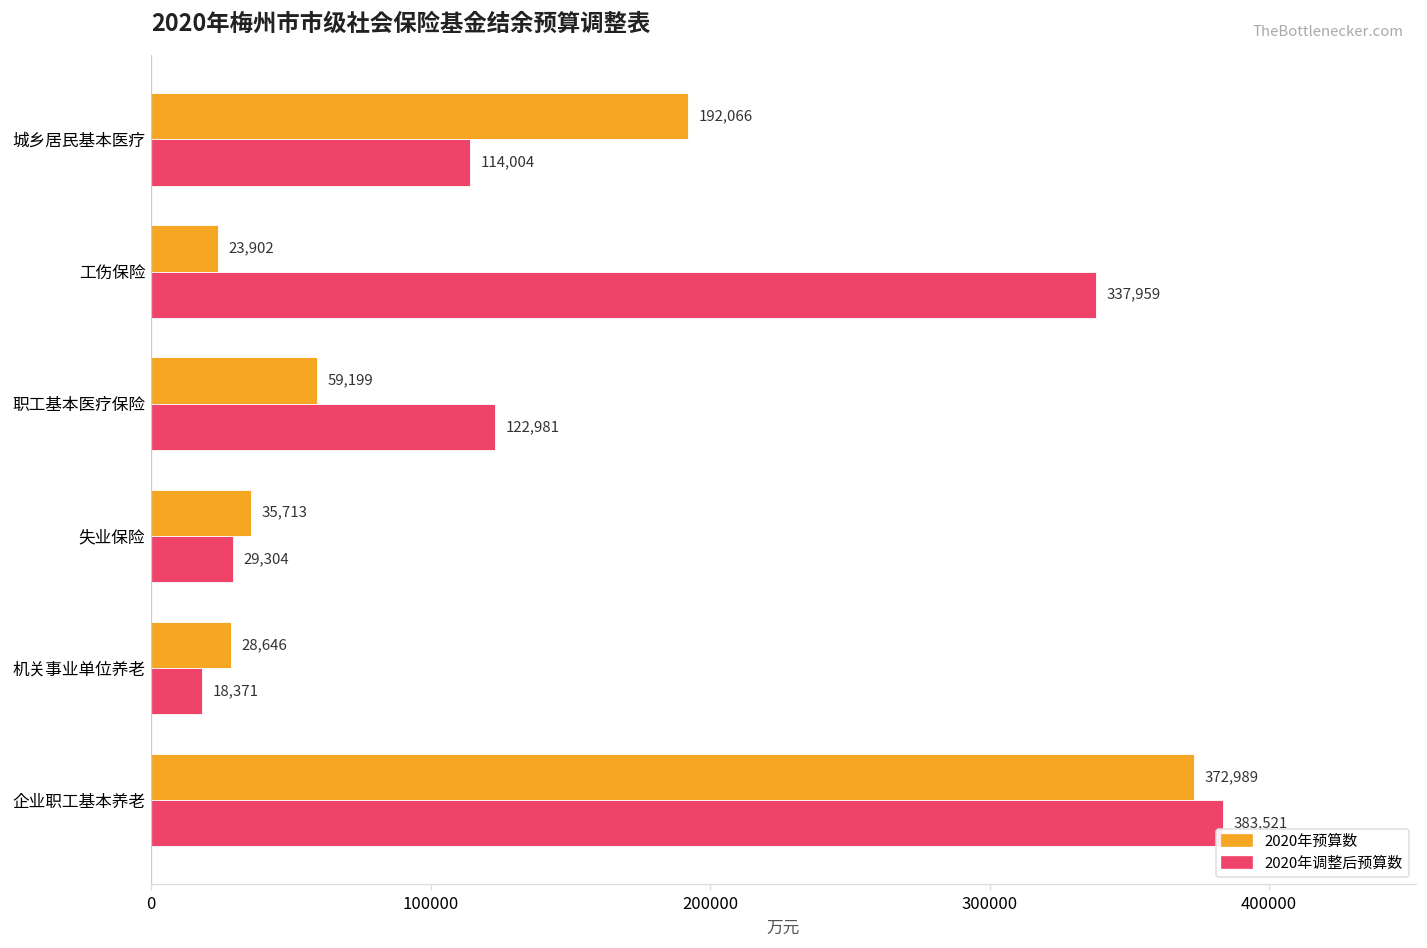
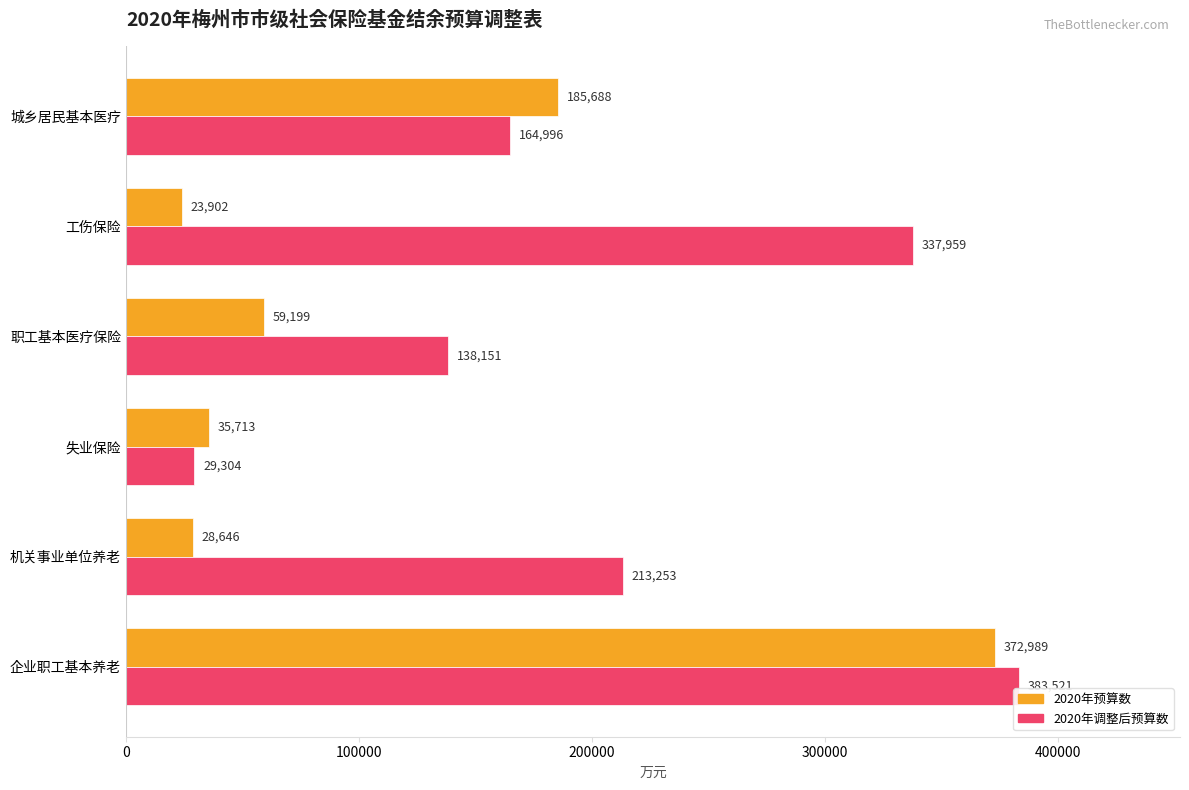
  {
    "2020年预算数": {
-     "城乡居民基本医疗": "192,066",
+     "城乡居民基本医疗": "185,688",
      "工伤保险": "23,902",
      "职工基本医疗保险": "59,199",
      "失业保险": "35,713",
      "机关事业单位养老": "28,646",
      "企业职工基本养老": "372,989"
    },
    "2020年调整后预算数": {
-     "城乡居民基本医疗": "114,004",
+     "城乡居民基本医疗": "164,996",
      "工伤保险": "337,959",
-     "职工基本医疗保险": "122,981",
+     "职工基本医疗保险": "138,151",
      "失业保险": "29,304",
-     "机关事业单位养老": "18,371"
+     "机关事业单位养老": "213,253"
    }
  }
